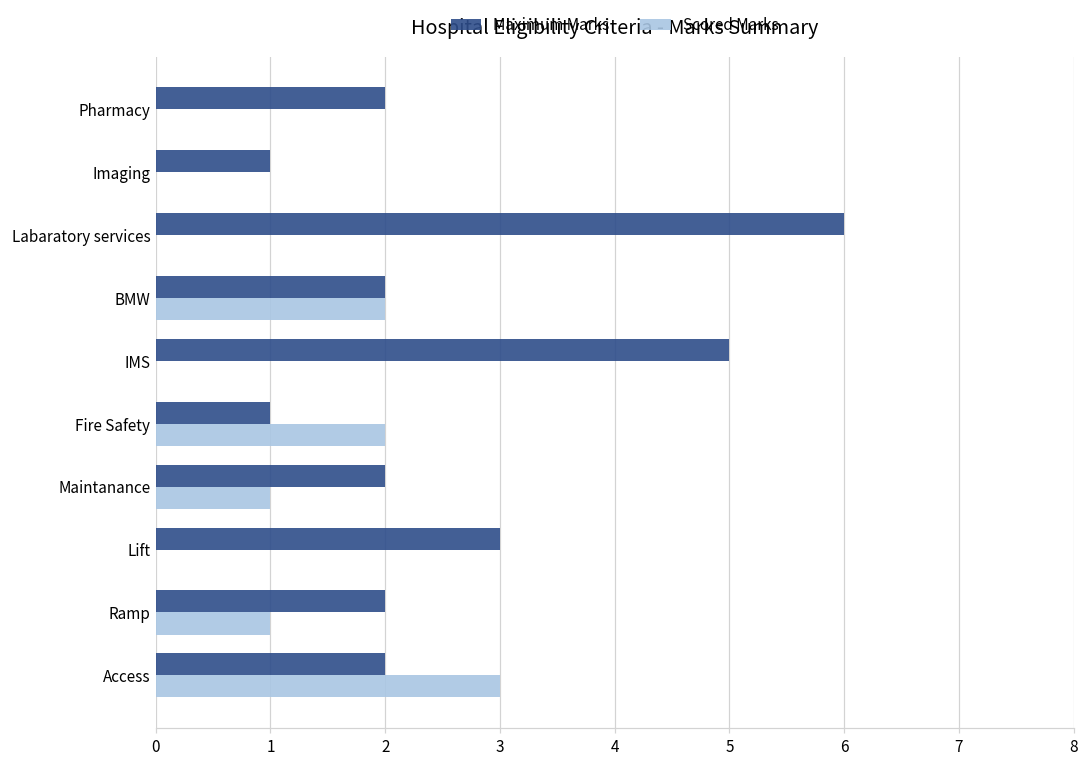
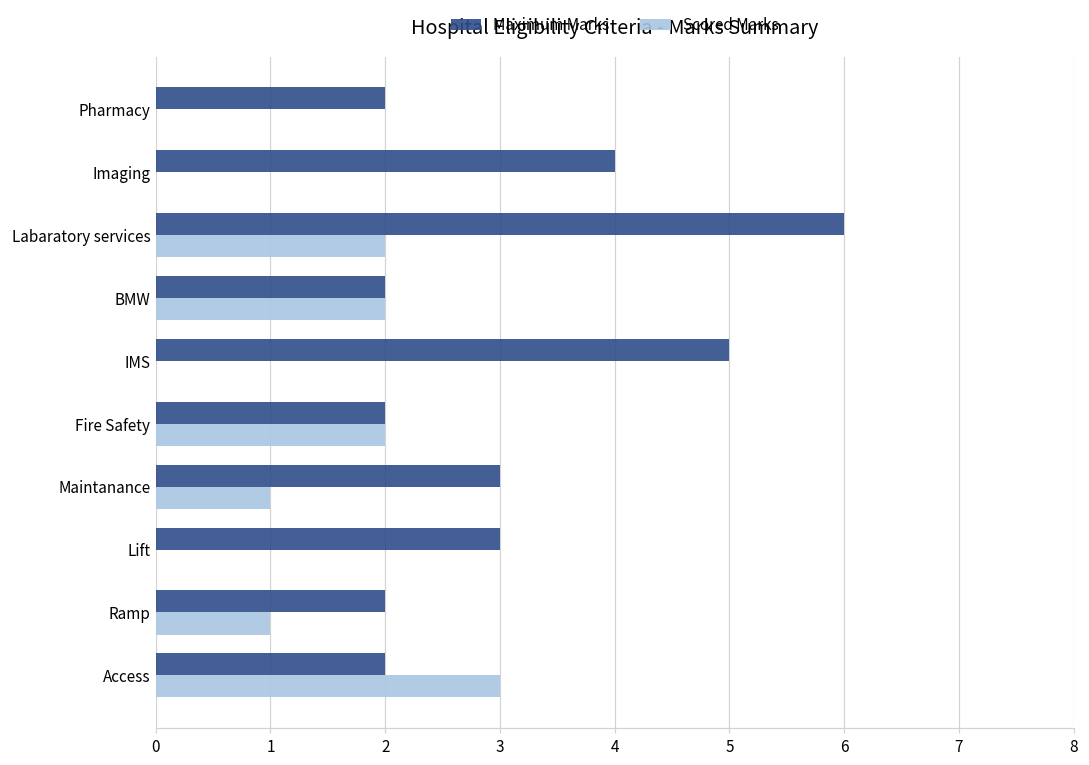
  {
    "Maximum Marks": {
      "Pharmacy": 2,
-     "Imaging": 1,
+     "Imaging": 4,
      "Labaratory services": 6,
      "BMW": 2,
      "IMS": 5,
-     "Fire Safety": 1,
-     "Maintanance": 2,
+     "Fire Safety": 2,
+     "Maintanance": 3,
      "Lift": 3,
      "Ramp": 2,
      "Access": 2
    },
    "Scored Marks": {
      "Pharmacy": 0,
      "Imaging": 0,
-     "Labaratory services": 0,
+     "Labaratory services": 2,
      "BMW": 2,
      "IMS": 0,
      "Fire Safety": 2,
      "Maintanance": 1,
      "Lift": 0,
      "Ramp": 1,
      "Access": 3
    }
  }
